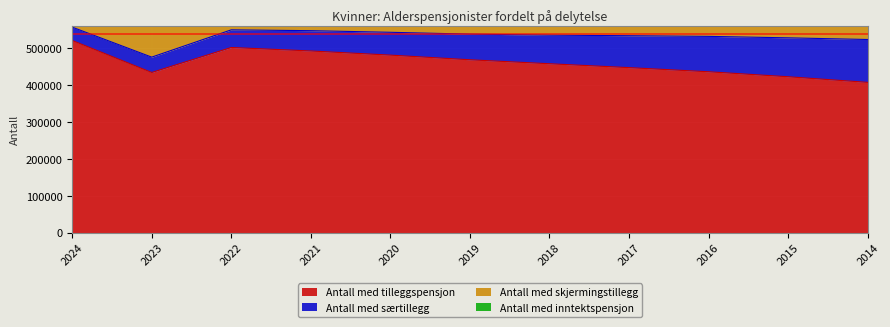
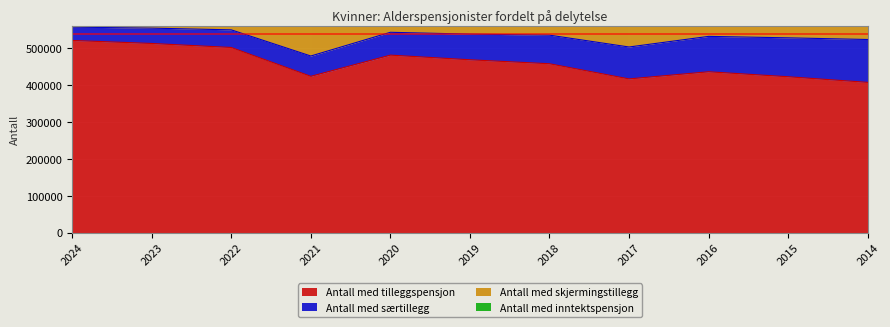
  {
    "Antall med tilleggspensjon": {
      "2024": 520000,
-     "2023": 430000,
+     "2023": 510000,
      "2022": 500000,
-     "2021": 490000,
+     "2021": 420000,
      "2020": 480000,
      "2019": 470000,
      "2018": 460000,
-     "2017": 450000,
+     "2017": 420000,
      "2016": 440000,
      "2015": 420000,
      "2014": 410000
    },
    "Antall med særtillegg": {
      "2024": 40000,
      "2023": 40000,
      "2022": 50000,
      "2021": 50000,
      "2020": 60000,
      "2019": 70000,
      "2018": 80000,
      "2017": 90000,
      "2016": 100000,
      "2015": 110000,
      "2014": 120000
    }
  }
